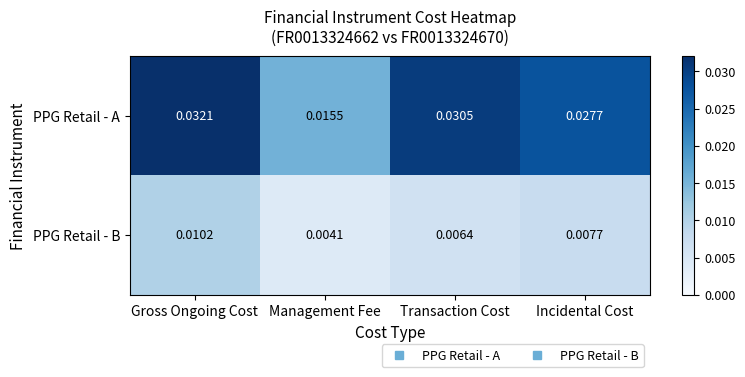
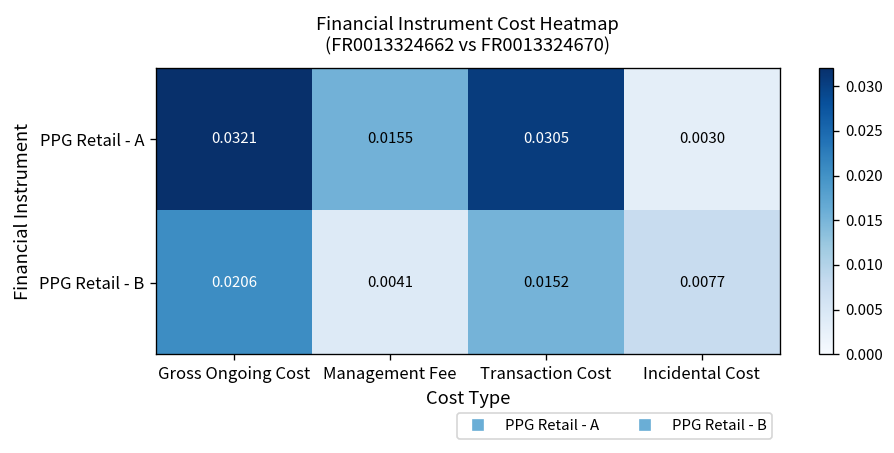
  {
    "PPG Retail - A": {
      "Gross Ongoing Cost": 0.0321,
      "Management Fee": 0.0155,
      "Transaction Cost": 0.0305,
-     "Incidental Cost": 0.0277
+     "Incidental Cost": 0.0030
    },
    "PPG Retail - B": {
-     "Gross Ongoing Cost": 0.0102,
+     "Gross Ongoing Cost": 0.0206,
      "Management Fee": 0.0041,
-     "Transaction Cost": 0.0064,
+     "Transaction Cost": 0.0152,
      "Incidental Cost": 0.0077
    }
  }
